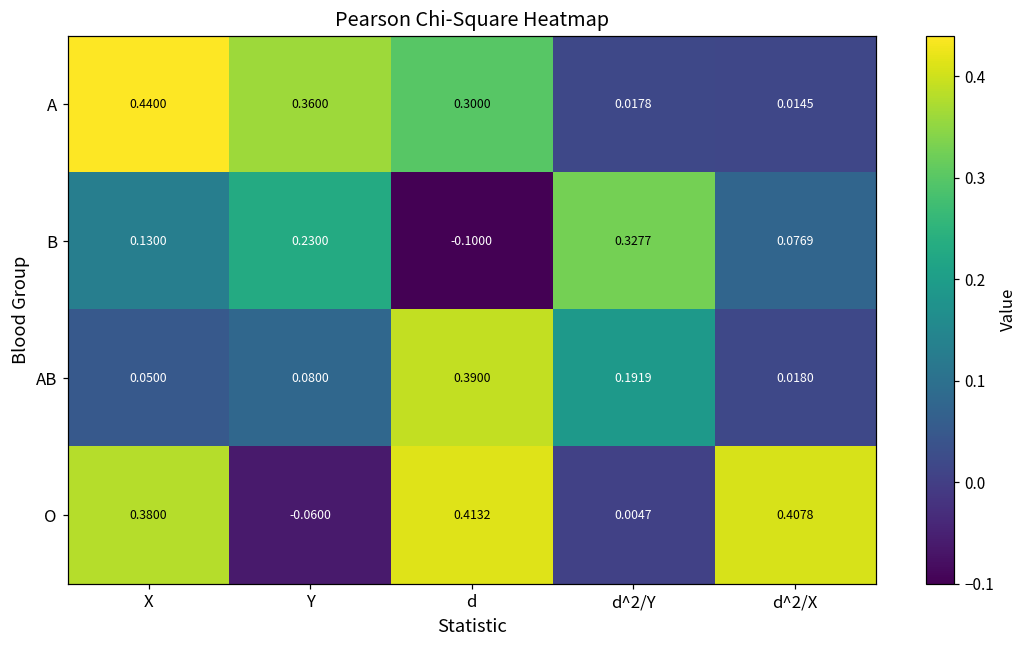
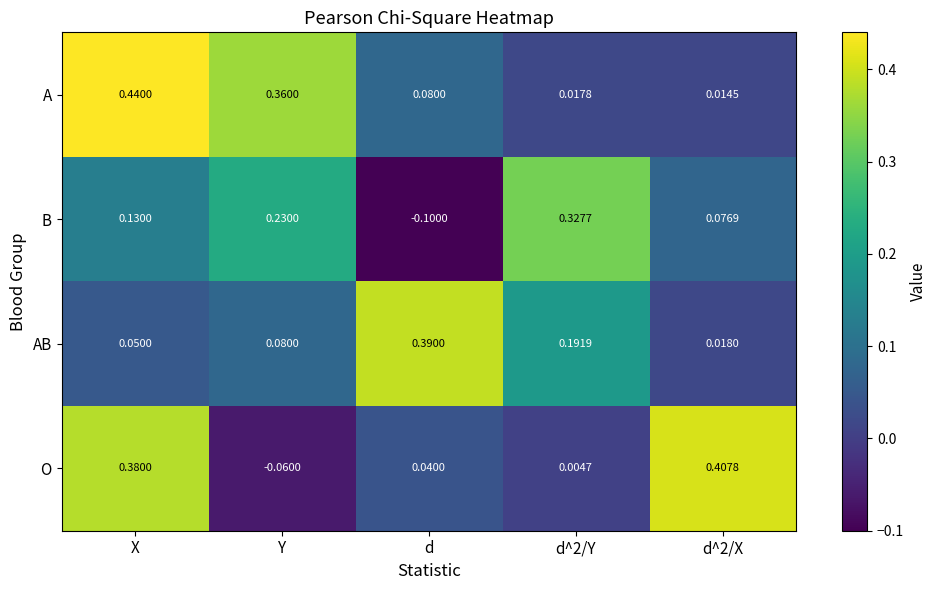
  {
    "A": {
      "X": 0.4400,
      "Y": 0.3600,
-     "d": 0.3000,
+     "d": 0.0800,
      "d^2/Y": 0.0178,
      "d^2/X": 0.0145
    },
    "B": {
      "X": 0.1300,
      "Y": 0.2300,
      "d": -0.1000,
      "d^2/Y": 0.3277,
      "d^2/X": 0.0769
    },
    "AB": {
      "X": 0.0500,
      "Y": 0.0800,
      "d": 0.3900,
      "d^2/Y": 0.1919,
      "d^2/X": 0.0180
    },
    "O": {
      "X": 0.3800,
      "Y": -0.0600,
-     "d": 0.4132,
+     "d": 0.0400,
      "d^2/Y": 0.0047,
      "d^2/X": 0.4078
    }
  }
